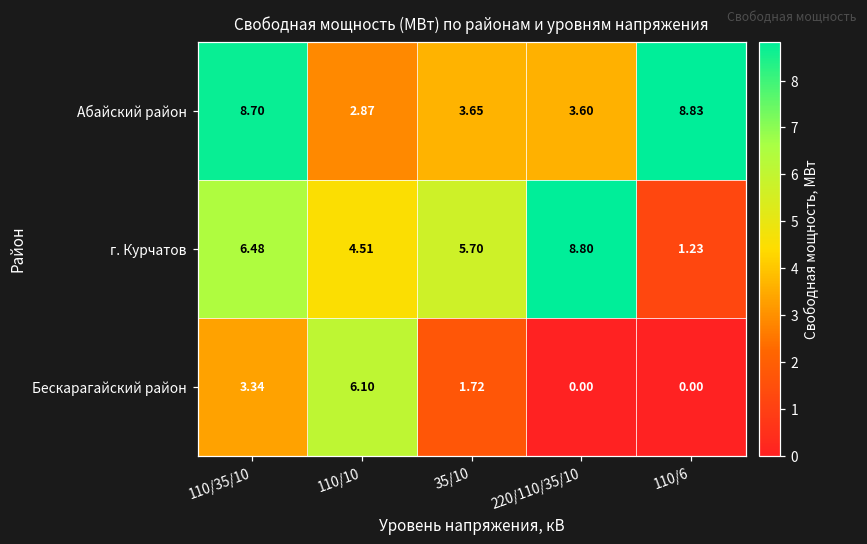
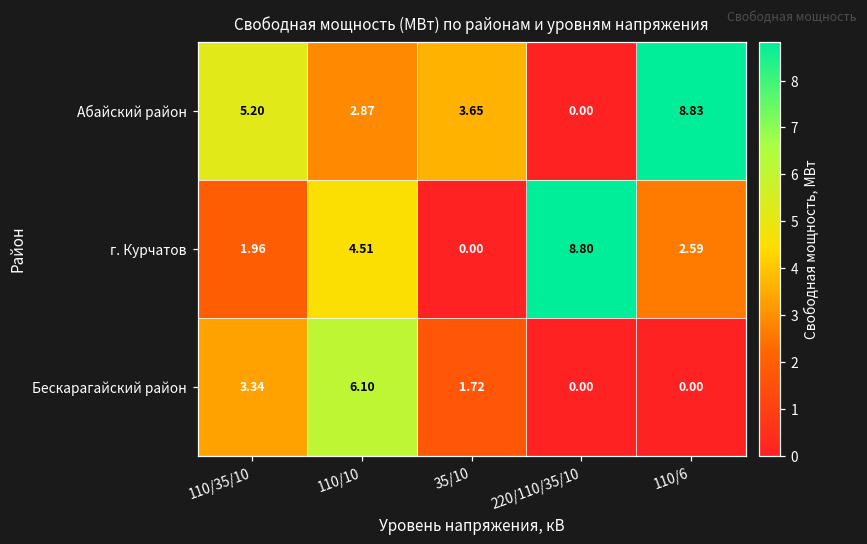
  {
    "Абайский район": {
-     "110/35/10": 8.70,
+     "110/35/10": 5.20,
      "110/10": 2.87,
      "35/10": 3.65,
-     "220/110/35/10": 3.60,
+     "220/110/35/10": 0.00,
      "110/6": 8.83
    },
    "г. Курчатов": {
-     "110/35/10": 6.48,
+     "110/35/10": 1.96,
      "110/10": 4.51,
-     "35/10": 5.70,
+     "35/10": 0.00,
      "220/110/35/10": 8.80,
-     "110/6": 1.23
+     "110/6": 2.59
    },
    "Бескарагайский район": {
      "110/35/10": 3.34,
      "110/10": 6.10,
      "35/10": 1.72,
      "220/110/35/10": 0.00,
      "110/6": 0.00
    }
  }
